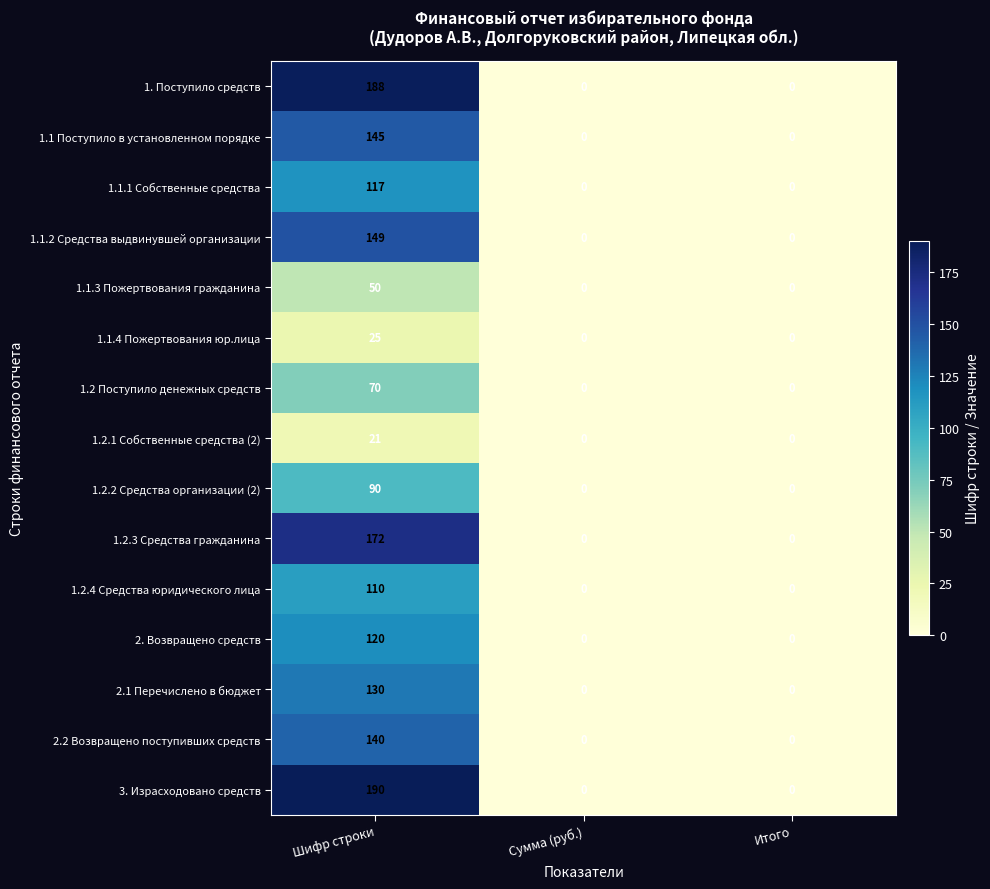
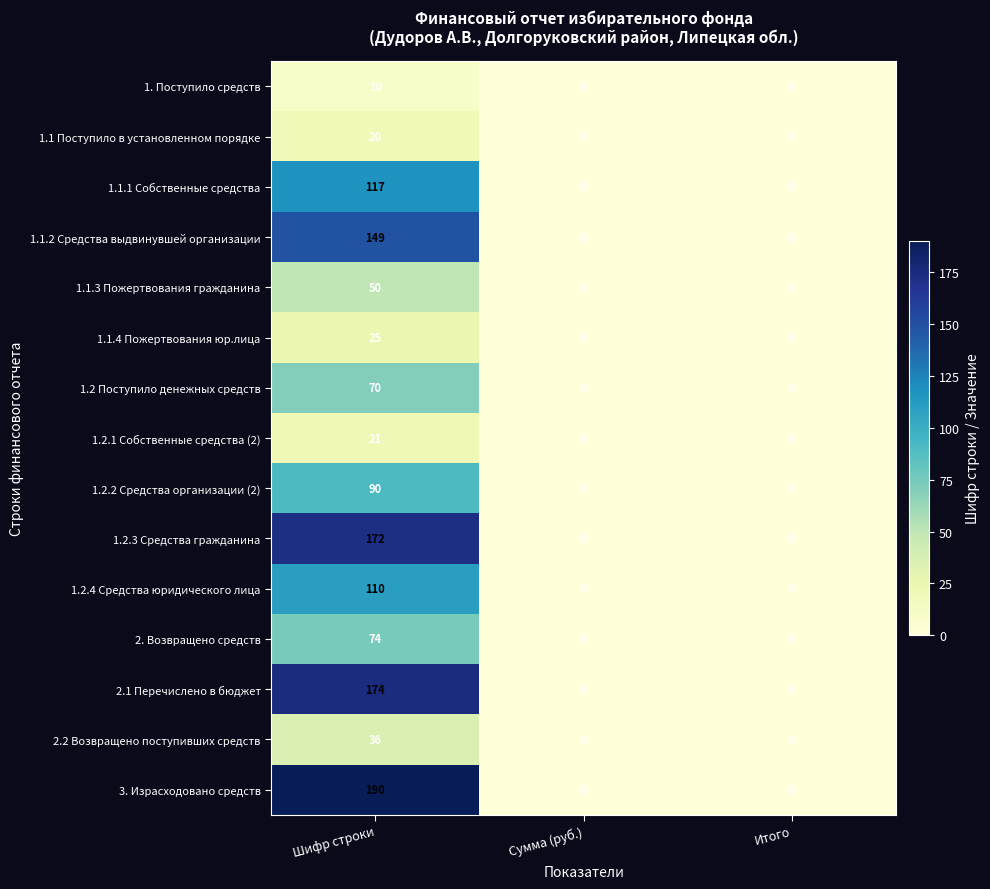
  {
    "1. Поступило средств": {
-     "Шифр строки": 188
+     "Шифр строки": 10
    },
    "1.1 Поступило в установленном порядке": {
-     "Шифр строки": 145
+     "Шифр строки": 20
    },
    "1.1.1 Собственные средства": {
      "Шифр строки": 117
    },
    "1.1.2 Средства выдвинувшей организации": {
      "Шифр строки": 149
    },
    "1.1.3 Пожертвования гражданина": {
      "Шифр строки": 50
    },
    "1.1.4 Пожертвования юр.лица": {
      "Шифр строки": 25
    },
    "1.2 Поступило денежных средств": {
      "Шифр строки": 70
    },
    "1.2.1 Собственные средства (2)": {
      "Шифр строки": 21
    },
    "1.2.2 Средства организации (2)": {
      "Шифр строки": 90
    },
    "1.2.3 Средства гражданина": {
      "Шифр строки": 172
    },
    "1.2.4 Средства юридического лица": {
      "Шифр строки": 110
    },
    "2. Возвращено средств": {
-     "Шифр строки": 120
+     "Шифр строки": 74
    },
    "2.1 Перечислено в бюджет": {
-     "Шифр строки": 130
+     "Шифр строки": 174
    },
    "2.2 Возвращено поступивших средств": {
-     "Шифр строки": 140
+     "Шифр строки": 36
    },
    "3. Израсходовано средств": {
      "Шифр строки": 190
    }
  }
